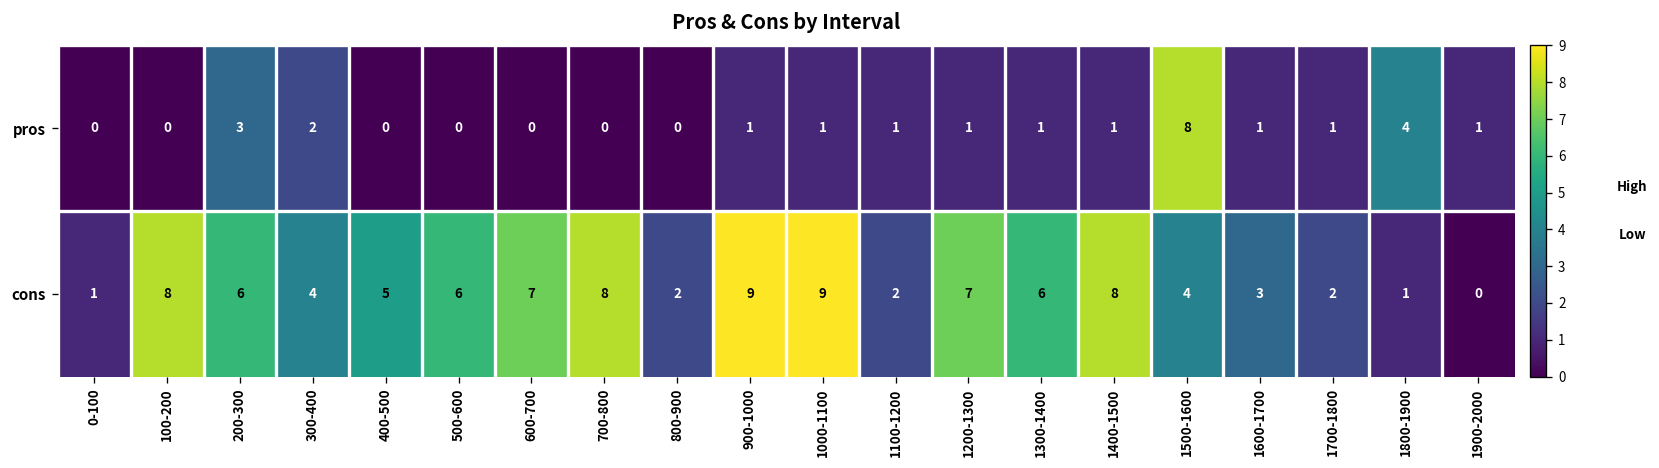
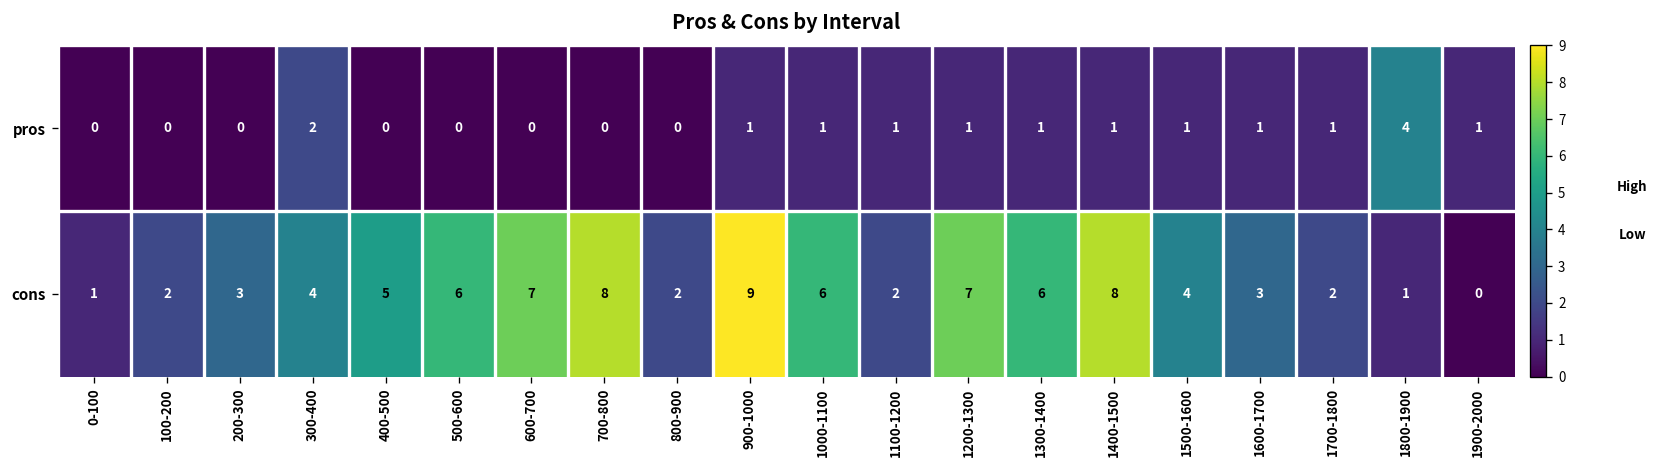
  {
    "pros": {
      "0-100": 0,
      "100-200": 0,
-     "200-300": 3,
+     "200-300": 0,
      "300-400": 2,
      "400-500": 0,
      "500-600": 0,
      "600-700": 0,
      "700-800": 0,
      "800-900": 0,
      "900-1000": 1,
      "1000-1100": 1,
      "1100-1200": 1,
      "1200-1300": 1,
      "1300-1400": 1,
      "1400-1500": 1,
-     "1500-1600": 8,
+     "1500-1600": 1,
      "1600-1700": 1,
      "1700-1800": 1,
      "1800-1900": 4,
      "1900-2000": 1
    },
    "cons": {
      "0-100": 1,
-     "100-200": 8,
-     "200-300": 6,
+     "100-200": 2,
+     "200-300": 3,
      "300-400": 4,
      "400-500": 5,
      "500-600": 6,
      "600-700": 7,
      "700-800": 8,
      "800-900": 2,
      "900-1000": 9,
-     "1000-1100": 9,
+     "1000-1100": 6,
      "1100-1200": 2,
      "1200-1300": 7,
      "1300-1400": 6,
      "1400-1500": 8,
      "1500-1600": 4,
      "1600-1700": 3,
      "1700-1800": 2,
      "1800-1900": 1,
      "1900-2000": 0
    }
  }
